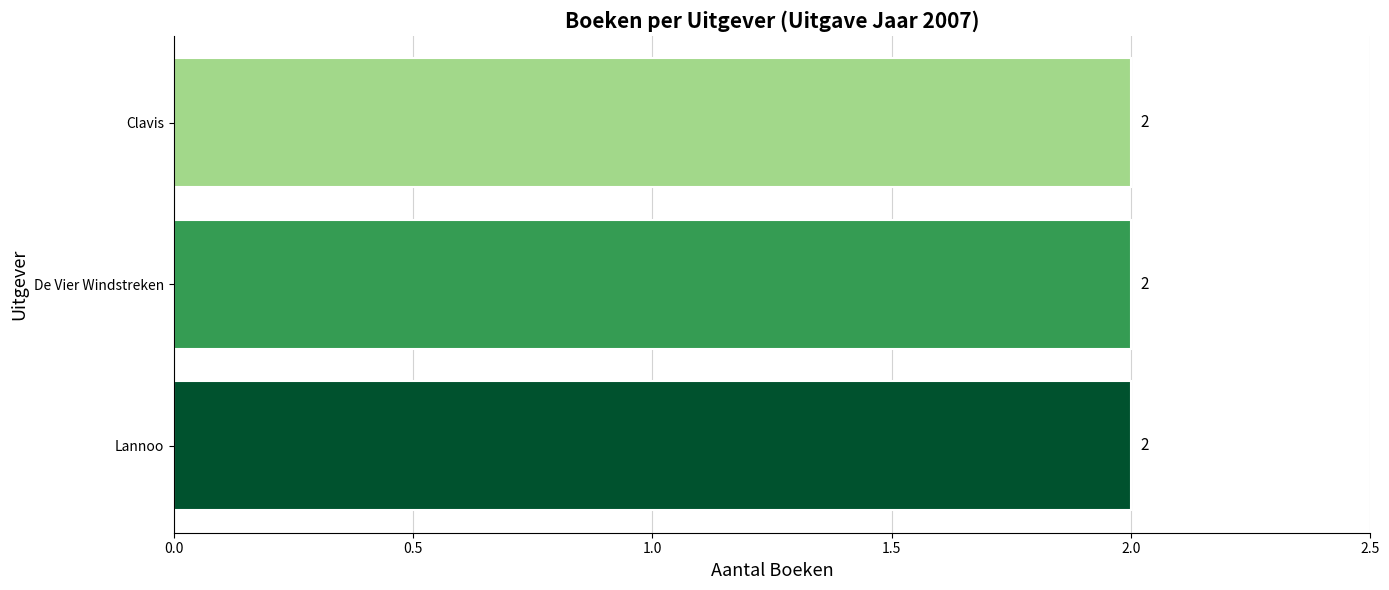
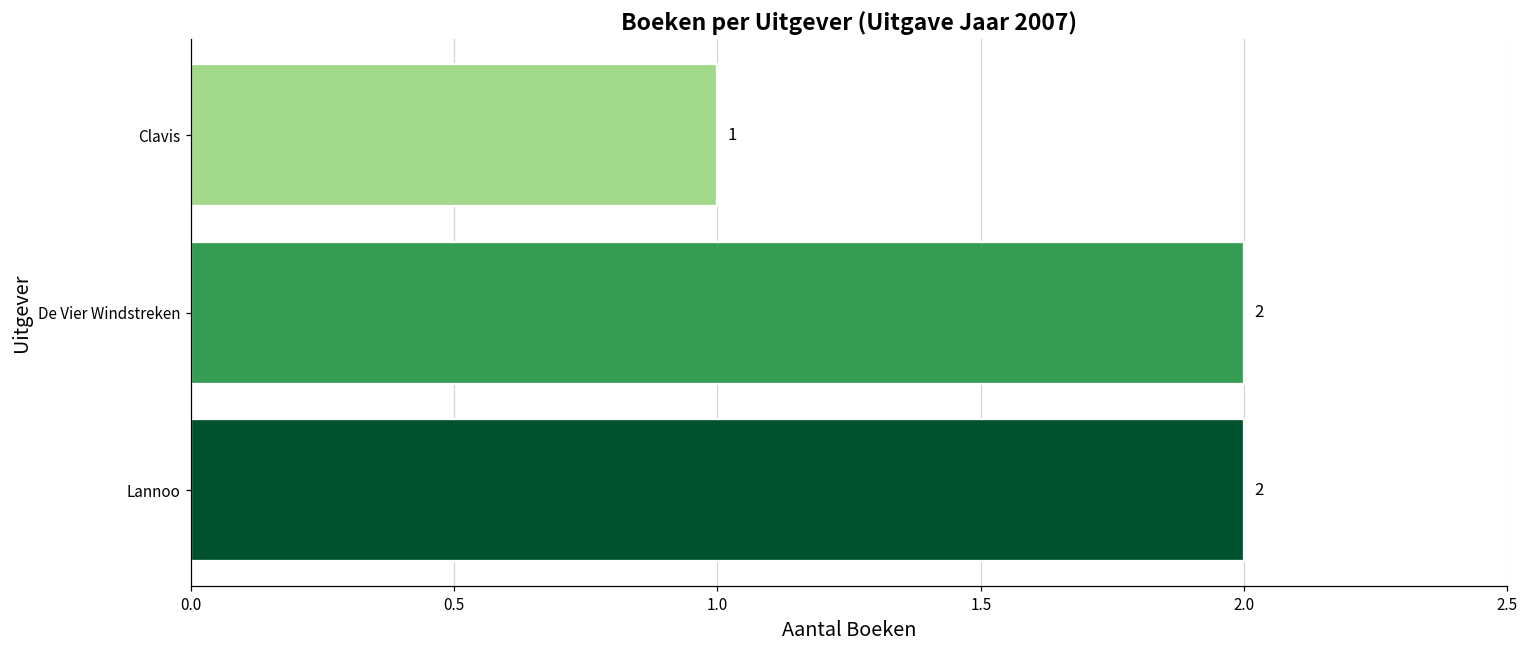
  {
-   "Clavis": 2,
+   "Clavis": 1,
    "De Vier Windstreken": 2,
    "Lannoo": 2
  }
